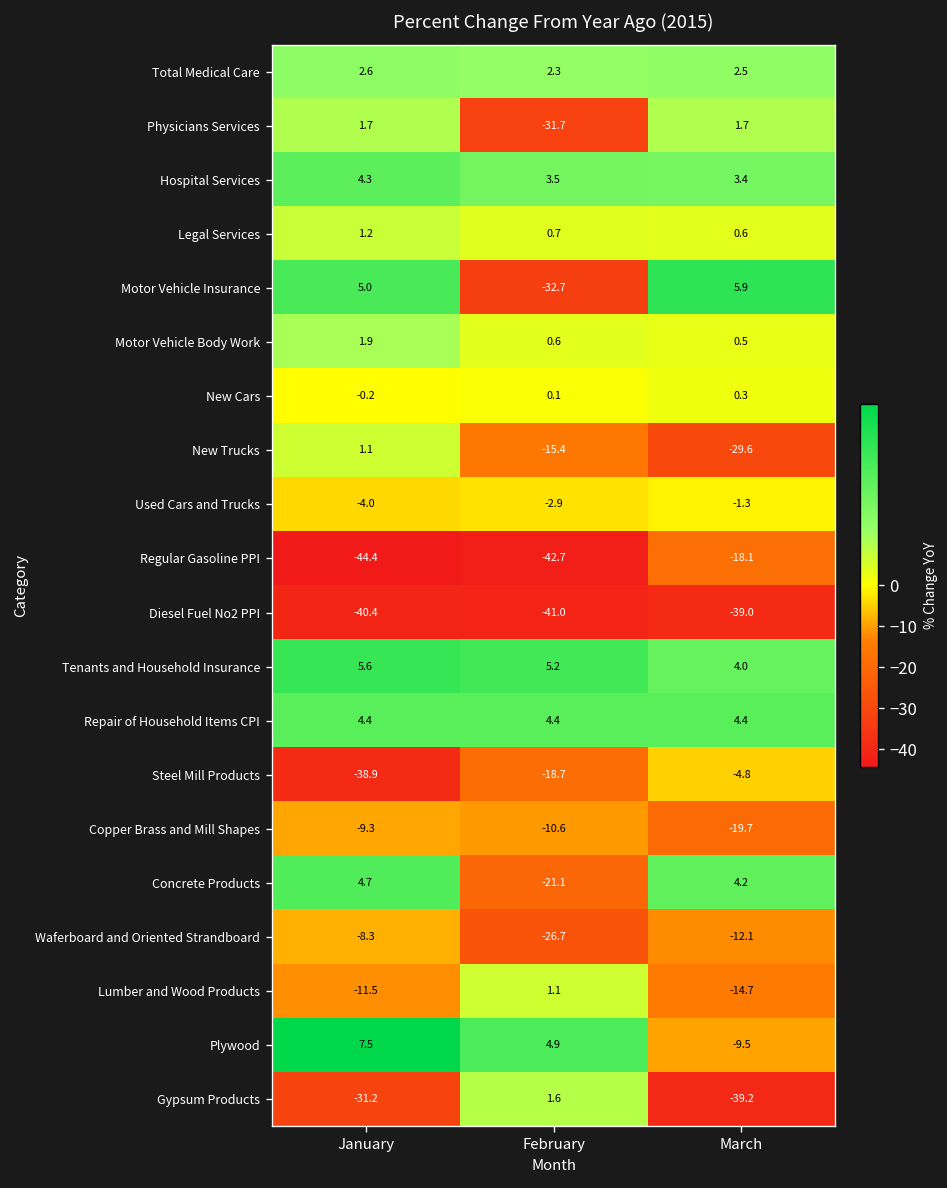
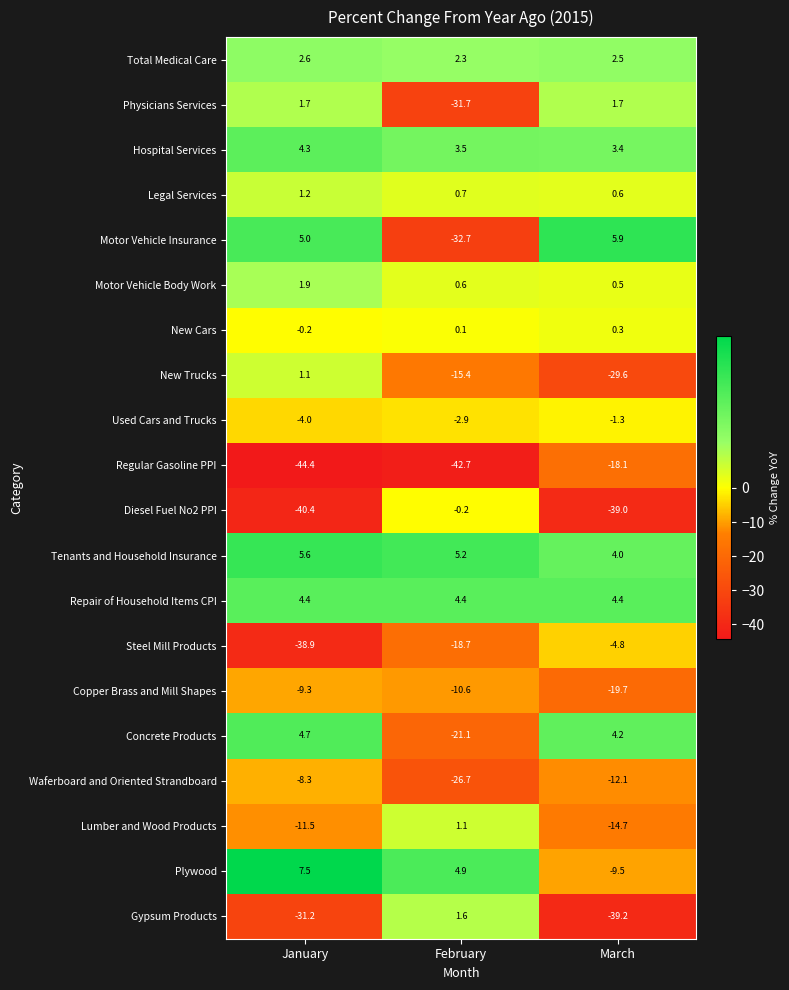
  {
    "Total Medical Care": {
      "January": 2.6,
      "February": 2.3,
      "March": 2.5
    },
    "Physicians Services": {
      "January": 1.7,
      "February": -31.7,
      "March": 1.7
    },
    "Hospital Services": {
      "January": 4.3,
      "February": 3.5,
      "March": 3.4
    },
    "Legal Services": {
      "January": 1.2,
      "February": 0.7,
      "March": 0.6
    },
    "Motor Vehicle Insurance": {
      "January": 5.0,
      "February": -32.7,
      "March": 5.9
    },
    "Motor Vehicle Body Work": {
      "January": 1.9,
      "February": 0.6,
      "March": 0.5
    },
    "New Cars": {
      "January": -0.2,
      "February": 0.1,
      "March": 0.3
    },
    "New Trucks": {
      "January": 1.1,
      "February": -15.4,
      "March": -29.6
    },
    "Used Cars and Trucks": {
      "January": -4.0,
      "February": -2.9,
      "March": -1.3
    },
    "Regular Gasoline PPI": {
      "January": -44.4,
      "February": -42.7,
      "March": -18.1
    },
    "Diesel Fuel No2 PPI": {
      "January": -40.4,
-     "February": -41.0,
+     "February": -0.2,
      "March": -39.0
    },
    "Tenants and Household Insurance": {
      "January": 5.6,
      "February": 5.2,
      "March": 4.0
    },
    "Repair of Household Items CPI": {
      "January": 4.4,
      "February": 4.4,
      "March": 4.4
    },
    "Steel Mill Products": {
      "January": -38.9,
      "February": -18.7,
      "March": -4.8
    },
    "Copper Brass and Mill Shapes": {
      "January": -9.3,
      "February": -10.6,
      "March": -19.7
    },
    "Concrete Products": {
      "January": 4.7,
      "February": -21.1,
      "March": 4.2
    },
    "Waferboard and Oriented Strandboard": {
      "January": -8.3,
      "February": -26.7,
      "March": -12.1
    },
    "Lumber and Wood Products": {
      "January": -11.5,
      "February": 1.1,
      "March": -14.7
    },
    "Plywood": {
      "January": 7.5,
      "February": 4.9,
      "March": -9.5
    },
    "Gypsum Products": {
      "January": -31.2,
      "February": 1.6,
      "March": -39.2
    }
  }
